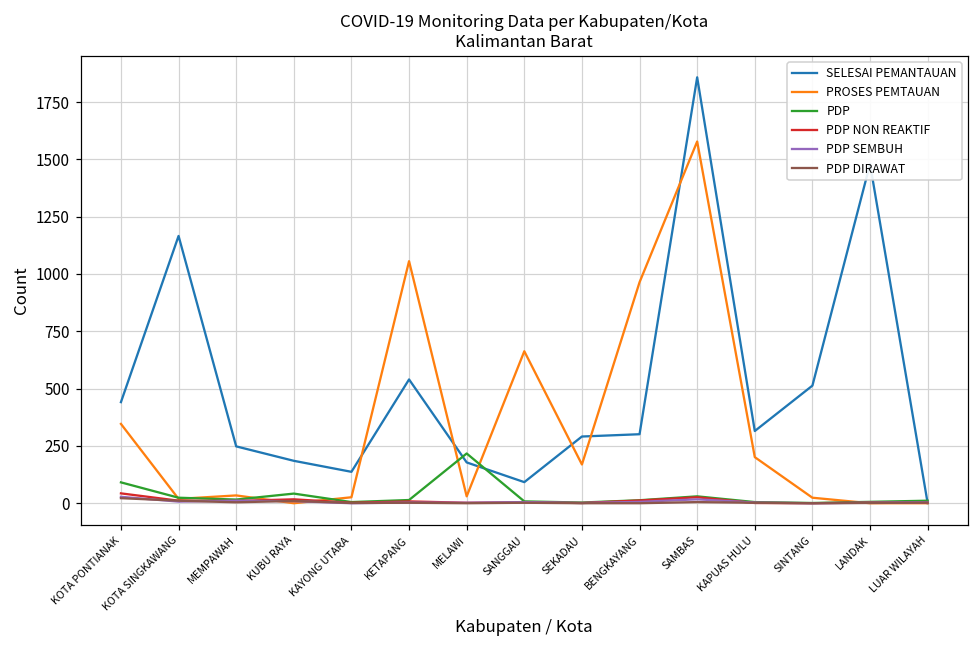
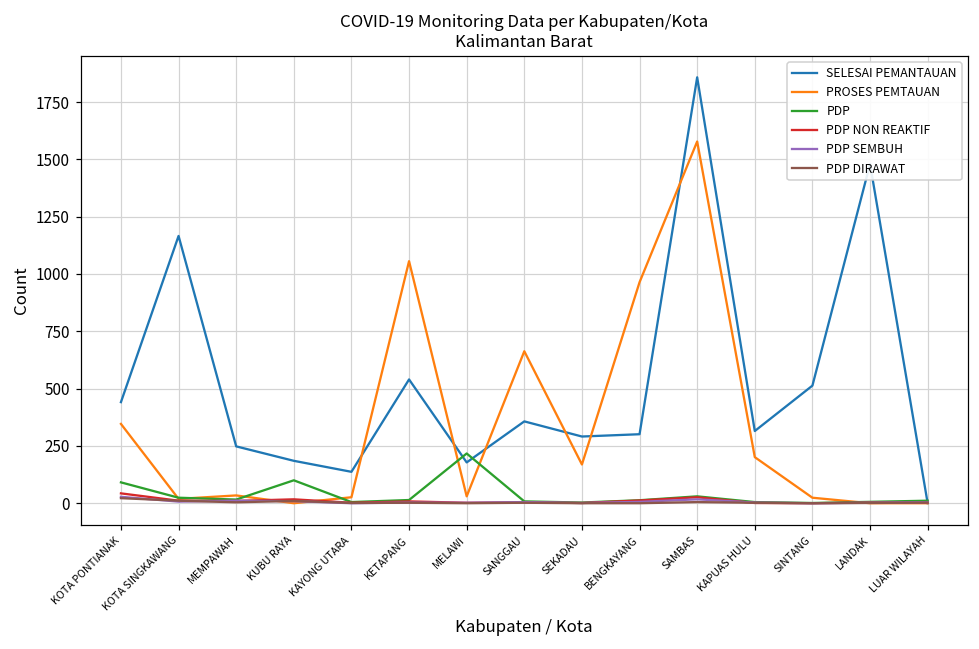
  {
    "SELESAI PEMANTAUAN": {
      "KOTA PONTIANAK": 440,
      "KOTA SINGKAWANG": 1170,
      "MEMPAWAH": 250,
      "KUBU RAYA": 190,
      "KAYONG UTARA": 140,
      "KETAPANG": 540,
      "MELAWI": 180,
-     "SANGGAU": 90,
+     "SANGGAU": 360,
      "SEKADAU": 290,
      "BENGKAYANG": 300,
      "SAMBAS": 1860,
      "KAPUAS HULU": 320,
      "SINTANG": 510
    },
    "PROSES PEMTAUAN": {
      "KOTA PONTIANAK": 350,
      "MEMPAWAH": 30,
      "KAYONG UTARA": 30,
      "KETAPANG": 1060,
      "MELAWI": 30,
      "SANGGAU": 660,
      "SEKADAU": 170,
      "BENGKAYANG": 960,
      "SAMBAS": 1580,
      "KAPUAS HULU": 200,
      "SINTANG": 20
    },
    "PDP": {
      "KOTA PONTIANAK": 90,
-     "KUBU RAYA": 40,
+     "KUBU RAYA": 100,
      "MELAWI": 220
    },
    "PDP NON REAKTIF": {
      "KOTA PONTIANAK": 40
    }
  }
